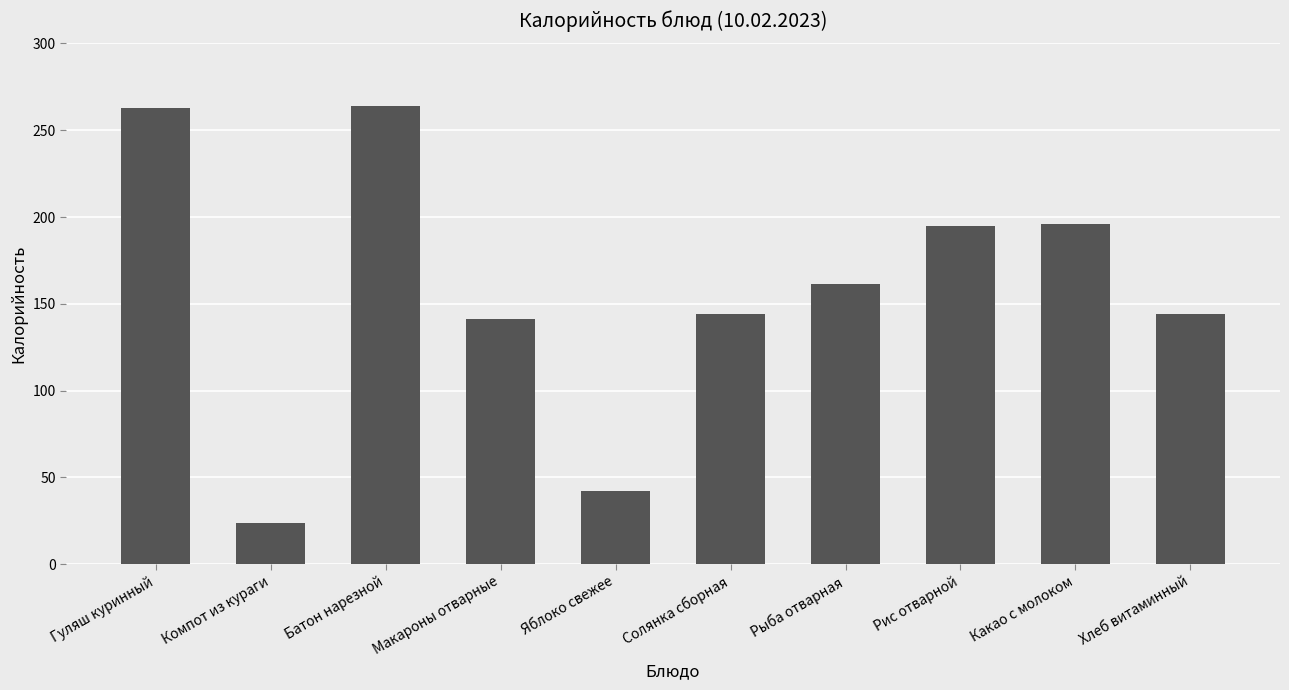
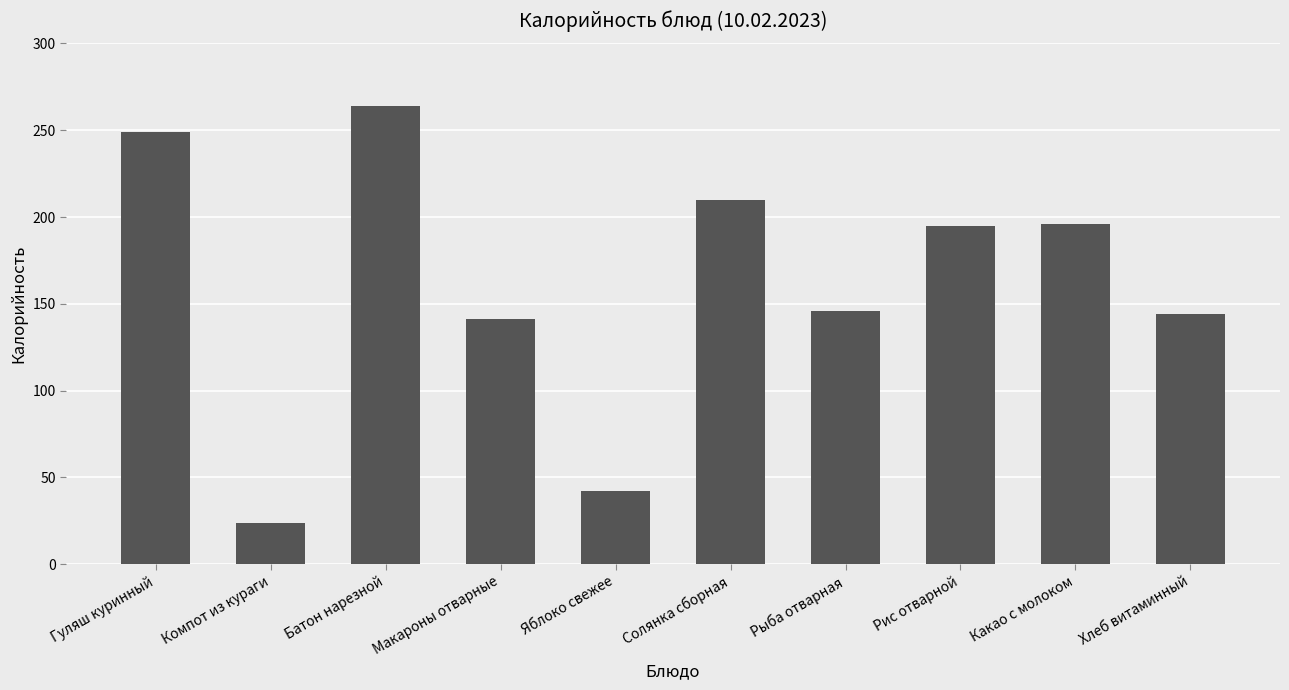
  {
-   "Гуляш куринный": 263,
+   "Гуляш куринный": 249,
    "Компот из кураги": 24,
    "Батон нарезной": 264,
    "Макароны отварные": 141,
    "Яблоко свежее": 42,
-   "Солянка сборная": 144,
-   "Рыба отварная": 161,
+   "Солянка сборная": 210,
+   "Рыба отварная": 146,
    "Рис отварной": 195,
    "Какао с молоком": 196,
    "Хлеб витаминный": 144
  }
